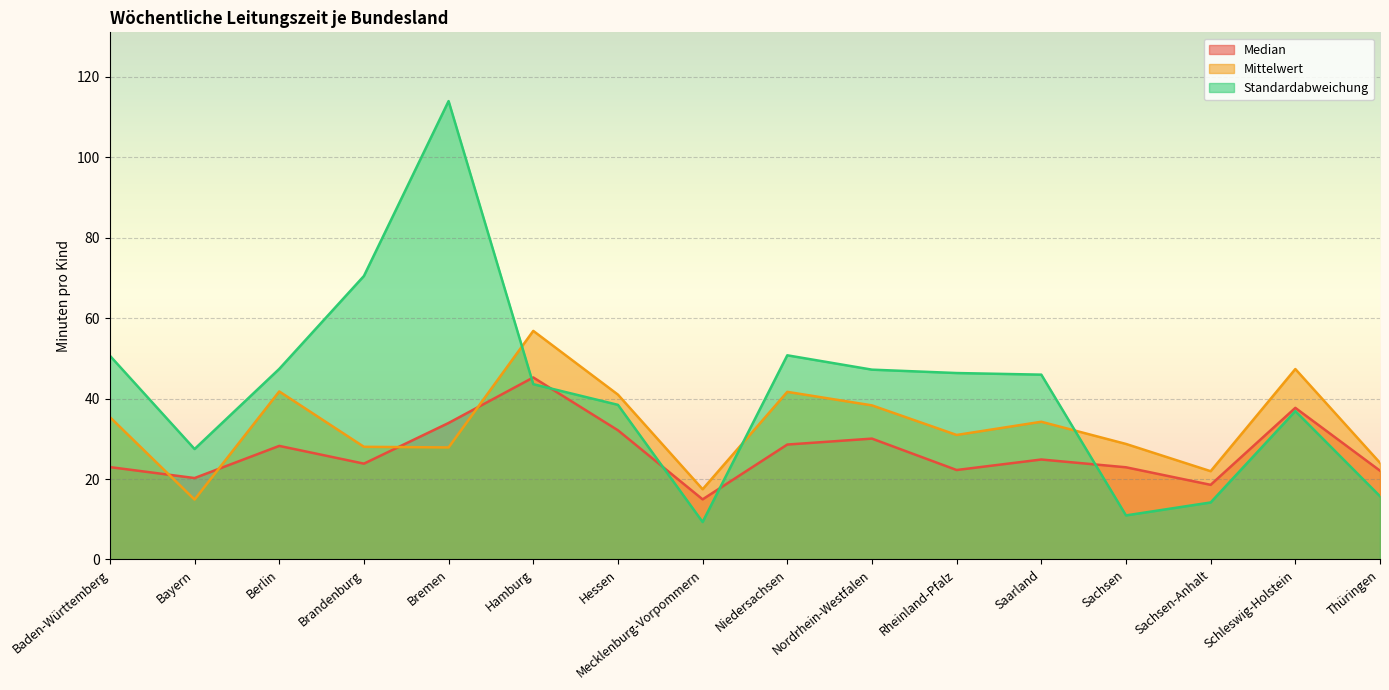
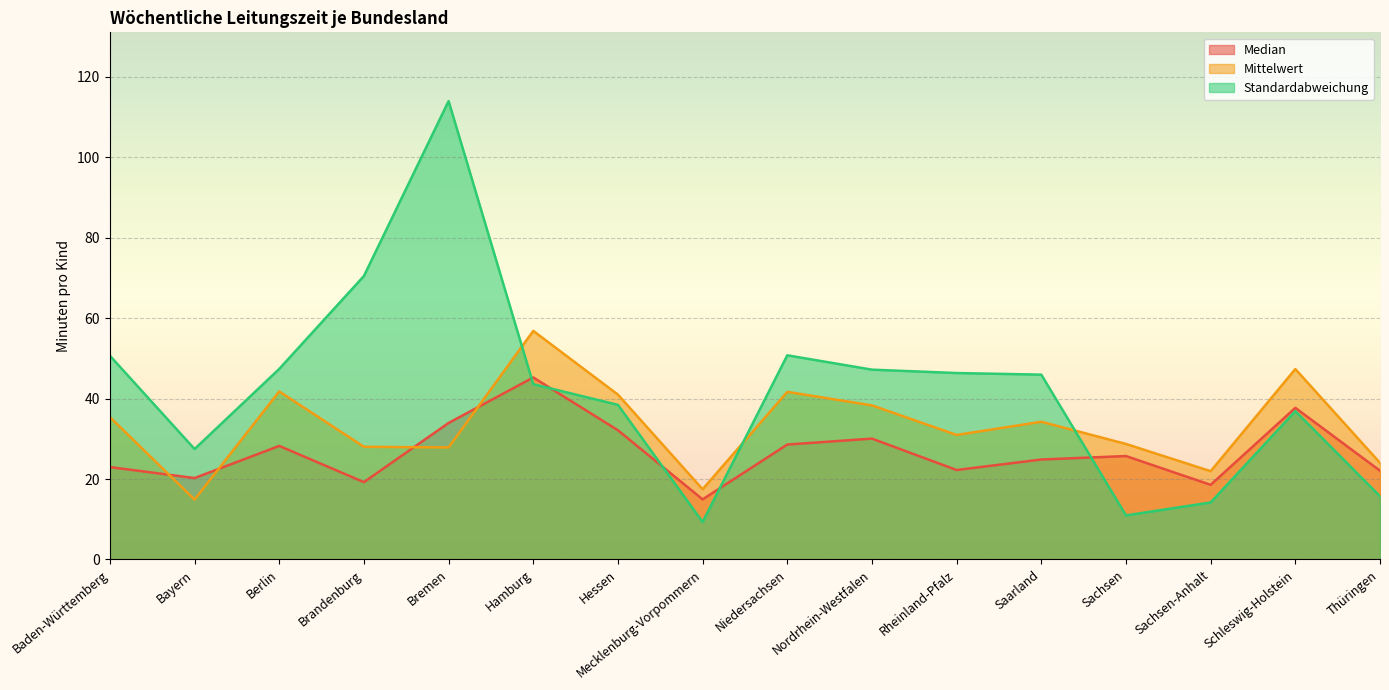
  {
    "Median": {
      "Baden-Württemberg": 23,
      "Bayern": 20,
      "Berlin": 28,
-     "Brandenburg": 24,
+     "Brandenburg": 19,
      "Bremen": 34,
      "Hamburg": 45,
      "Hessen": 32,
      "Mecklenburg-Vorpommern": 15,
      "Niedersachsen": 29,
      "Nordrhein-Westfalen": 30,
      "Rheinland-Pfalz": 22,
      "Saarland": 25,
-     "Sachsen": 23,
+     "Sachsen": 26,
      "Sachsen-Anhalt": 19,
      "Schleswig-Holstein": 38,
      "Thüringen": 22
    },
    "Mittelwert": {
      "Baden-Württemberg": 35,
      "Bayern": 15,
      "Berlin": 42,
      "Brandenburg": 28,
      "Bremen": 28,
      "Hamburg": 57,
      "Hessen": 41,
      "Mecklenburg-Vorpommern": 17,
      "Niedersachsen": 42,
      "Nordrhein-Westfalen": 38,
      "Rheinland-Pfalz": 31,
      "Saarland": 34,
      "Sachsen": 29,
      "Sachsen-Anhalt": 22,
      "Schleswig-Holstein": 47,
      "Thüringen": 24
    },
    "Standardabweichung": {
      "Baden-Württemberg": 51,
      "Bayern": 27,
      "Berlin": 47,
      "Brandenburg": 70,
      "Bremen": 114,
      "Hamburg": 44,
      "Hessen": 38,
      "Mecklenburg-Vorpommern": 9,
      "Niedersachsen": 51,
      "Nordrhein-Westfalen": 47,
      "Rheinland-Pfalz": 46,
      "Saarland": 46,
      "Sachsen": 11,
      "Sachsen-Anhalt": 14,
      "Schleswig-Holstein": 37,
      "Thüringen": 16
    }
  }
